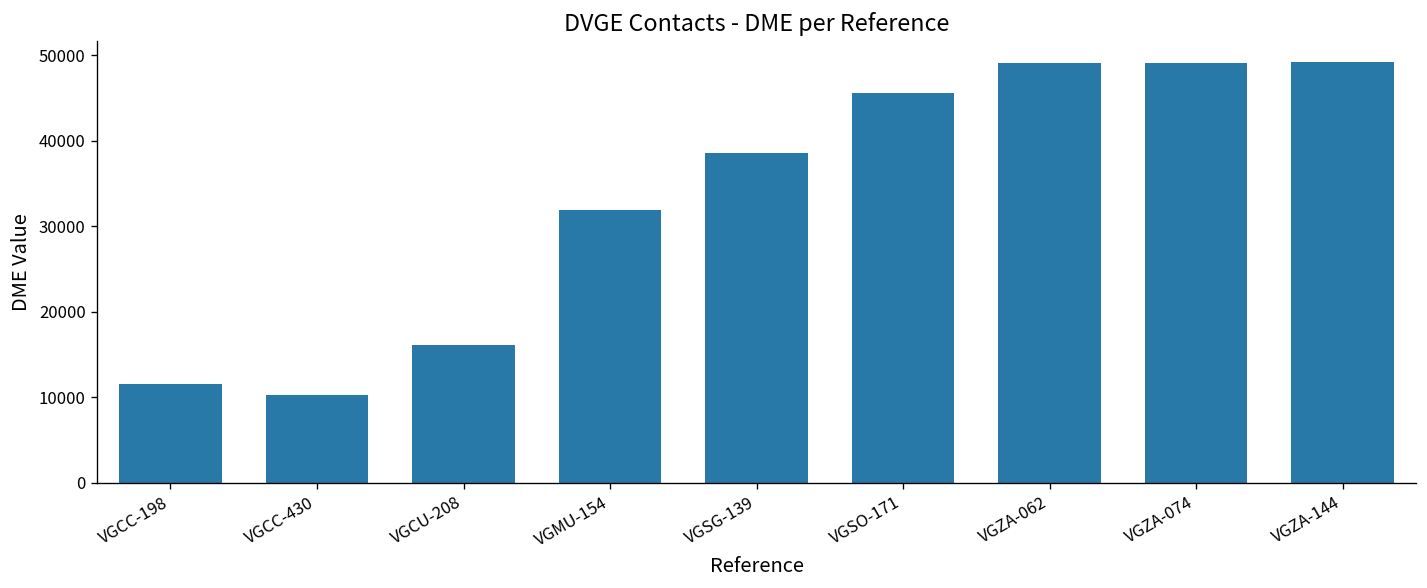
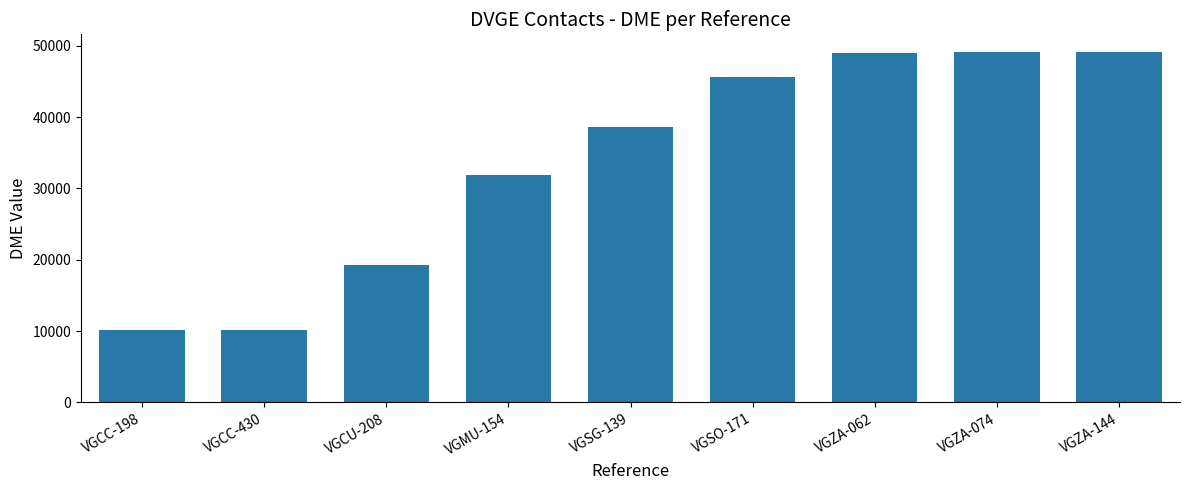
  {
-   "VGCC-198": 11000,
+   "VGCC-198": 10000,
    "VGCC-430": 10000,
-   "VGCU-208": 16000,
+   "VGCU-208": 19000,
    "VGMU-154": 32000,
    "VGSG-139": 39000,
    "VGSO-171": 46000,
    "VGZA-062": 49000,
    "VGZA-074": 49000,
    "VGZA-144": 49000
  }
